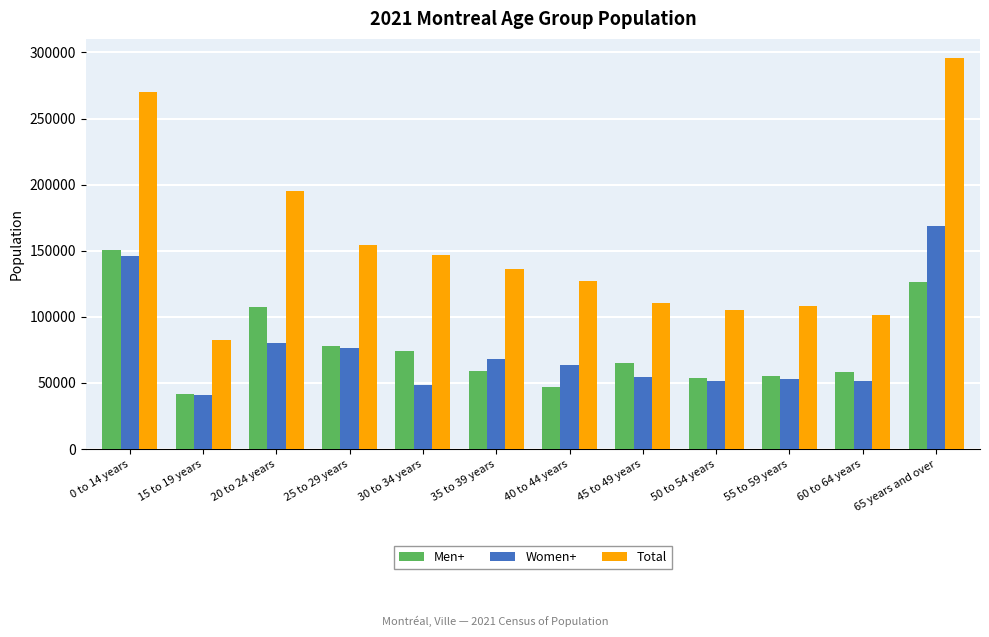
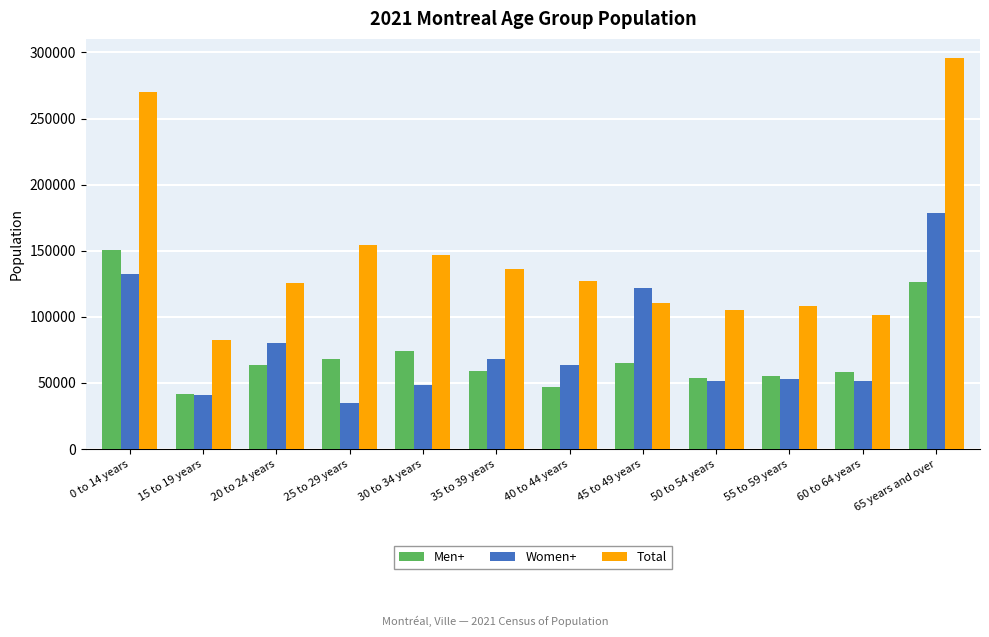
  {
    "Men+": {
      "0 to 14 years": 150000,
      "15 to 19 years": 42000,
-     "20 to 24 years": 107000,
-     "25 to 29 years": 78000,
+     "20 to 24 years": 63000,
+     "25 to 29 years": 68000,
      "30 to 34 years": 74000,
      "35 to 39 years": 59000,
      "40 to 44 years": 47000,
      "45 to 49 years": 65000,
      "50 to 54 years": 54000,
      "55 to 59 years": 55000,
      "60 to 64 years": 59000,
      "65 years and over": 127000
    },
    "Women+": {
-     "0 to 14 years": 146000,
+     "0 to 14 years": 132000,
      "15 to 19 years": 41000,
      "20 to 24 years": 80000,
-     "25 to 29 years": 76000,
+     "25 to 29 years": 35000,
      "30 to 34 years": 49000,
      "35 to 39 years": 68000,
      "40 to 44 years": 63000,
-     "45 to 49 years": 55000,
+     "45 to 49 years": 122000,
      "50 to 54 years": 51000,
      "55 to 59 years": 53000,
      "60 to 64 years": 52000,
-     "65 years and over": 169000
+     "65 years and over": 178000
    },
    "Total": {
      "0 to 14 years": 270000,
      "15 to 19 years": 82000,
-     "20 to 24 years": 195000,
+     "20 to 24 years": 125000,
      "25 to 29 years": 154000,
      "30 to 34 years": 147000,
      "35 to 39 years": 136000,
      "40 to 44 years": 127000,
      "45 to 49 years": 110000,
      "50 to 54 years": 106000,
      "55 to 59 years": 108000,
      "60 to 64 years": 102000,
      "65 years and over": 295000
    }
  }
